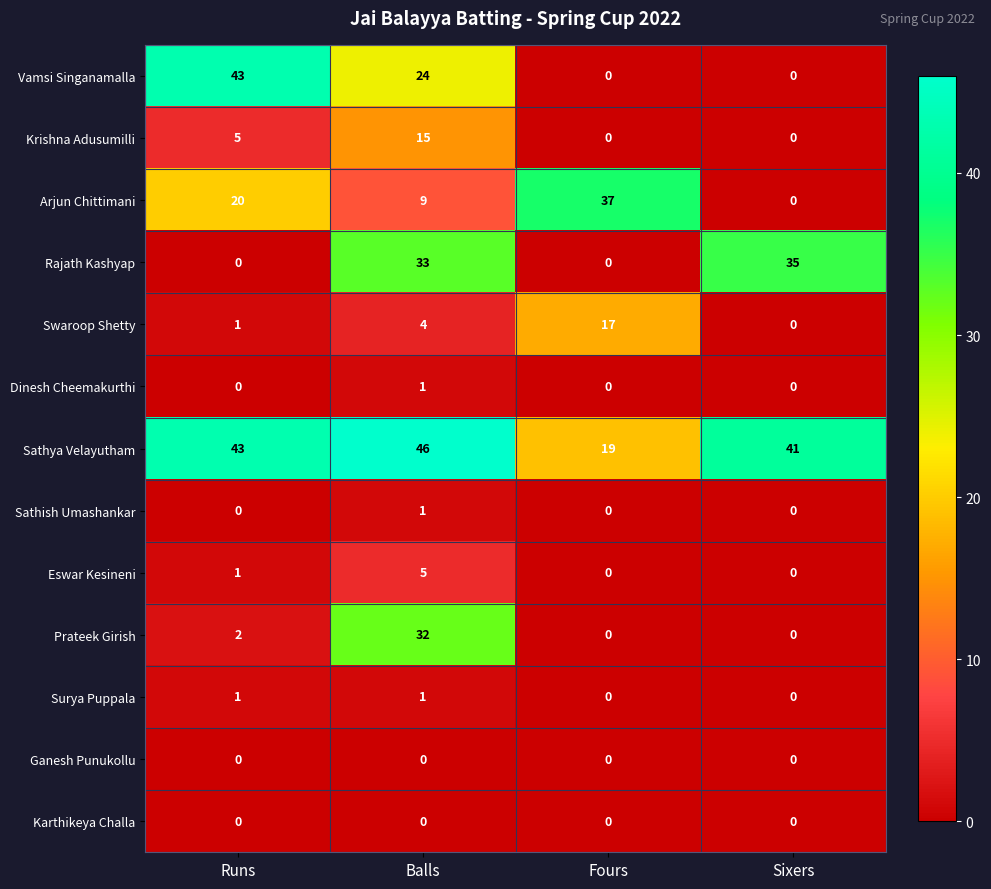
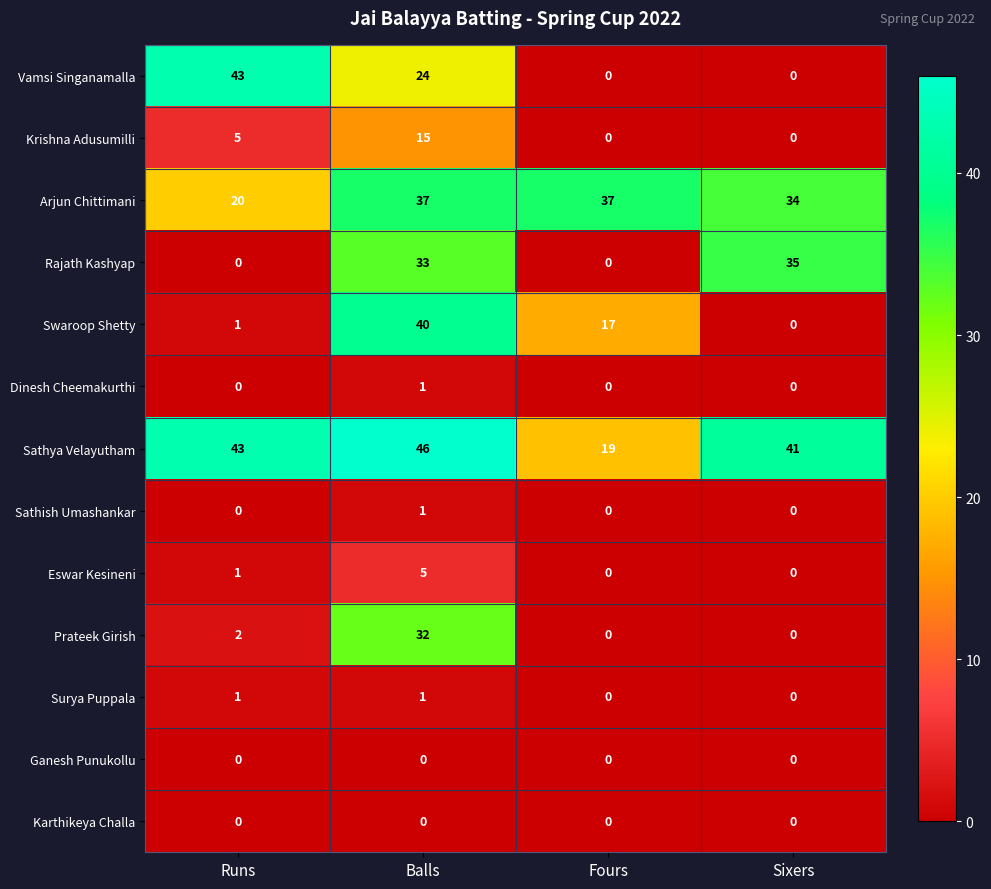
  {
    "Vamsi Singanamalla": {
      "Runs": 43,
      "Balls": 24,
      "Fours": 0,
      "Sixers": 0
    },
    "Krishna Adusumilli": {
      "Runs": 5,
      "Balls": 15,
      "Fours": 0,
      "Sixers": 0
    },
    "Arjun Chittimani": {
      "Runs": 20,
-     "Balls": 9,
+     "Balls": 37,
      "Fours": 37,
-     "Sixers": 0
+     "Sixers": 34
    },
    "Rajath Kashyap": {
      "Runs": 0,
      "Balls": 33,
      "Fours": 0,
      "Sixers": 35
    },
    "Swaroop Shetty": {
      "Runs": 1,
-     "Balls": 4,
+     "Balls": 40,
      "Fours": 17,
      "Sixers": 0
    },
    "Dinesh Cheemakurthi": {
      "Runs": 0,
      "Balls": 1,
      "Fours": 0,
      "Sixers": 0
    },
    "Sathya Velayutham": {
      "Runs": 43,
      "Balls": 46,
      "Fours": 19,
      "Sixers": 41
    },
    "Sathish Umashankar": {
      "Runs": 0,
      "Balls": 1,
      "Fours": 0,
      "Sixers": 0
    },
    "Eswar Kesineni": {
      "Runs": 1,
      "Balls": 5,
      "Fours": 0,
      "Sixers": 0
    },
    "Prateek Girish": {
      "Runs": 2,
      "Balls": 32,
      "Fours": 0,
      "Sixers": 0
    },
    "Surya Puppala": {
      "Runs": 1,
      "Balls": 1,
      "Fours": 0,
      "Sixers": 0
    },
    "Ganesh Punukollu": {
      "Runs": 0,
      "Balls": 0,
      "Fours": 0,
      "Sixers": 0
    },
    "Karthikeya Challa": {
      "Runs": 0,
      "Balls": 0,
      "Fours": 0,
      "Sixers": 0
    }
  }
